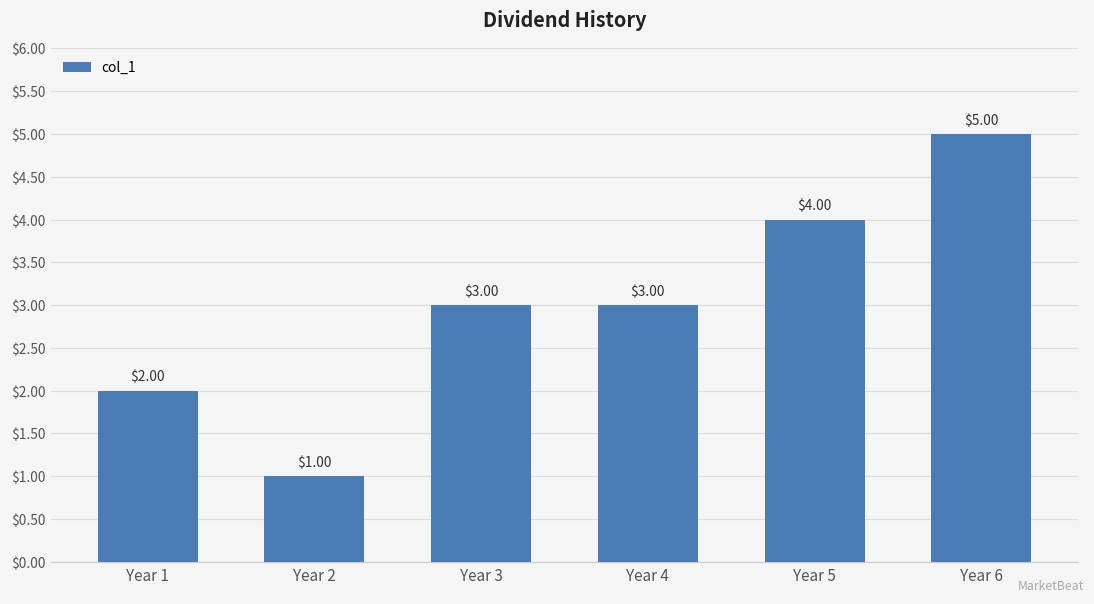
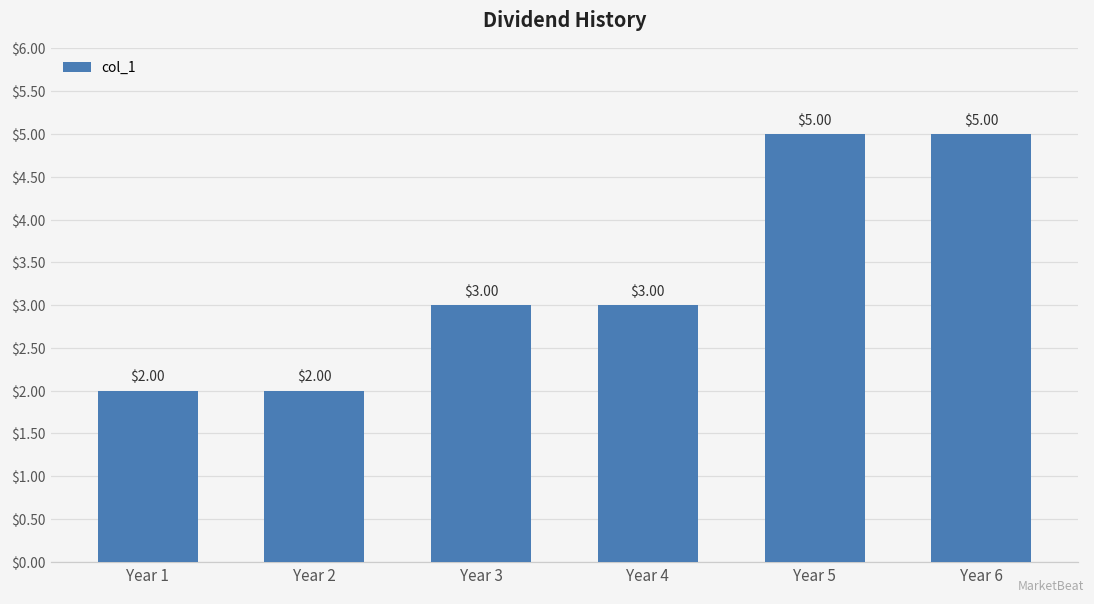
  {
    "Year 1": "$2.00",
-   "Year 2": "$1.00",
+   "Year 2": "$2.00",
    "Year 3": "$3.00",
    "Year 4": "$3.00",
-   "Year 5": "$4.00",
+   "Year 5": "$5.00",
    "Year 6": "$5.00"
  }
